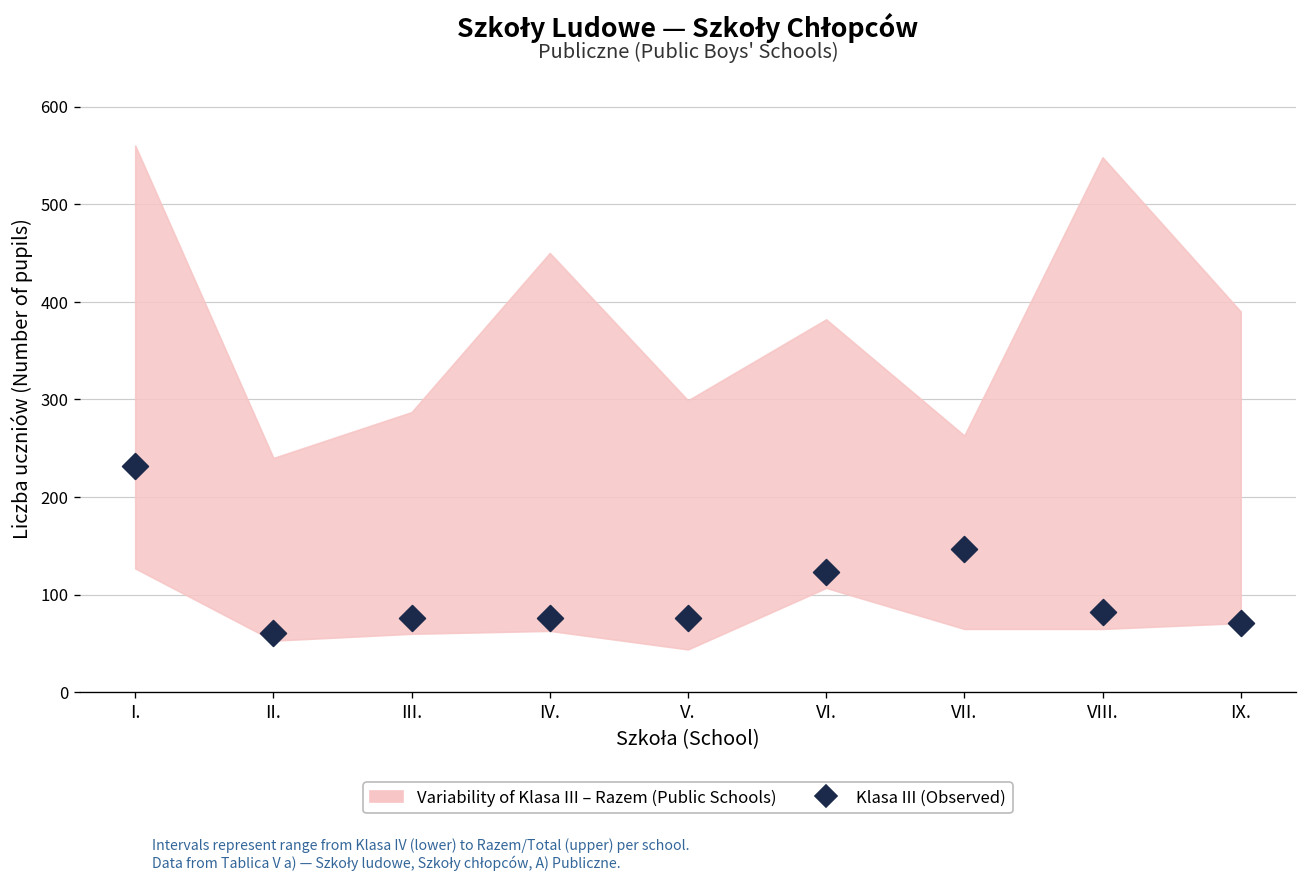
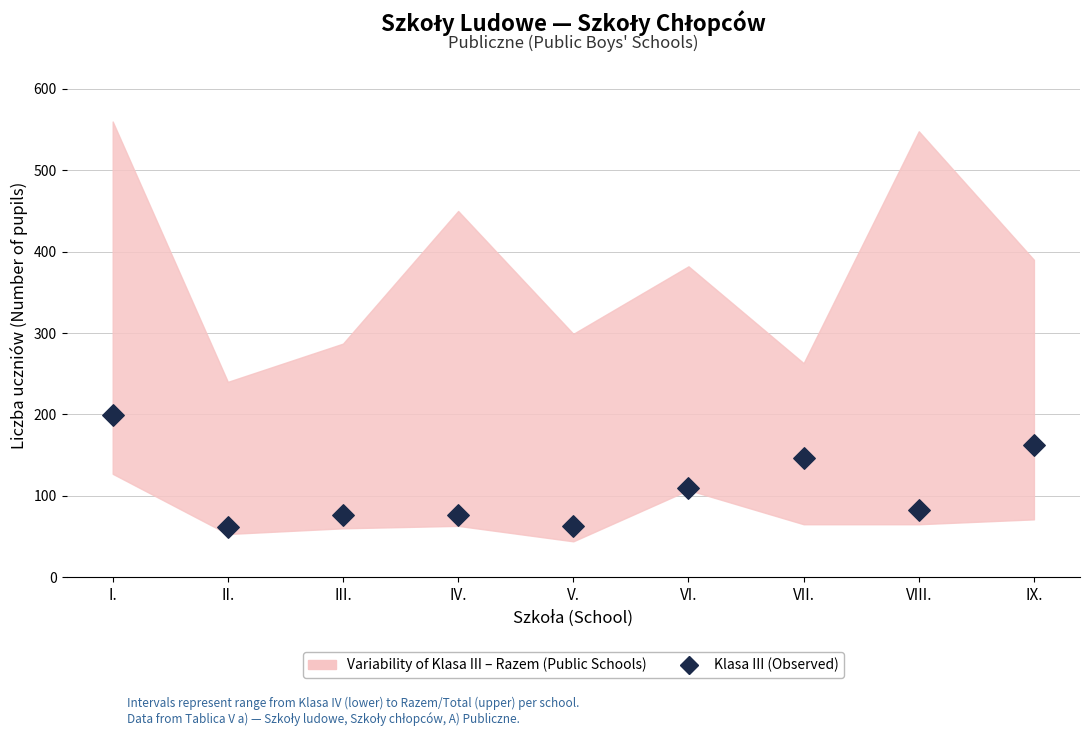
  {
    "Klasa III (Observed)": {
-     "I.": 230,
-     "V.": 80,
-     "VI.": 120,
-     "IX.": 70
+     "I.": 200,
+     "V.": 60,
+     "VI.": 110,
+     "IX.": 160
    }
  }
